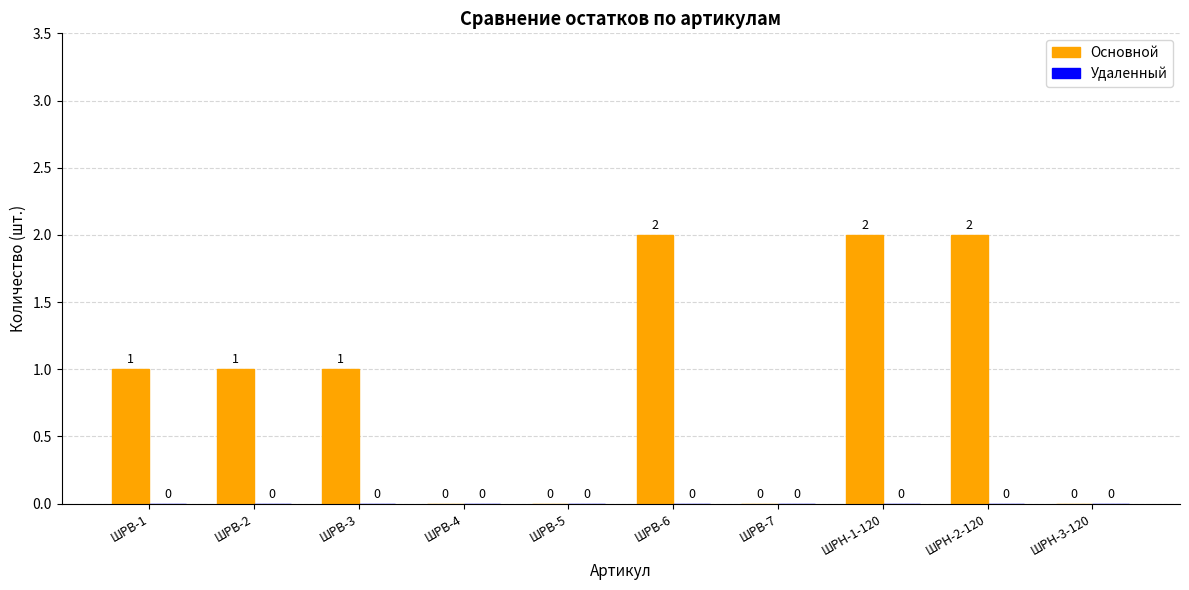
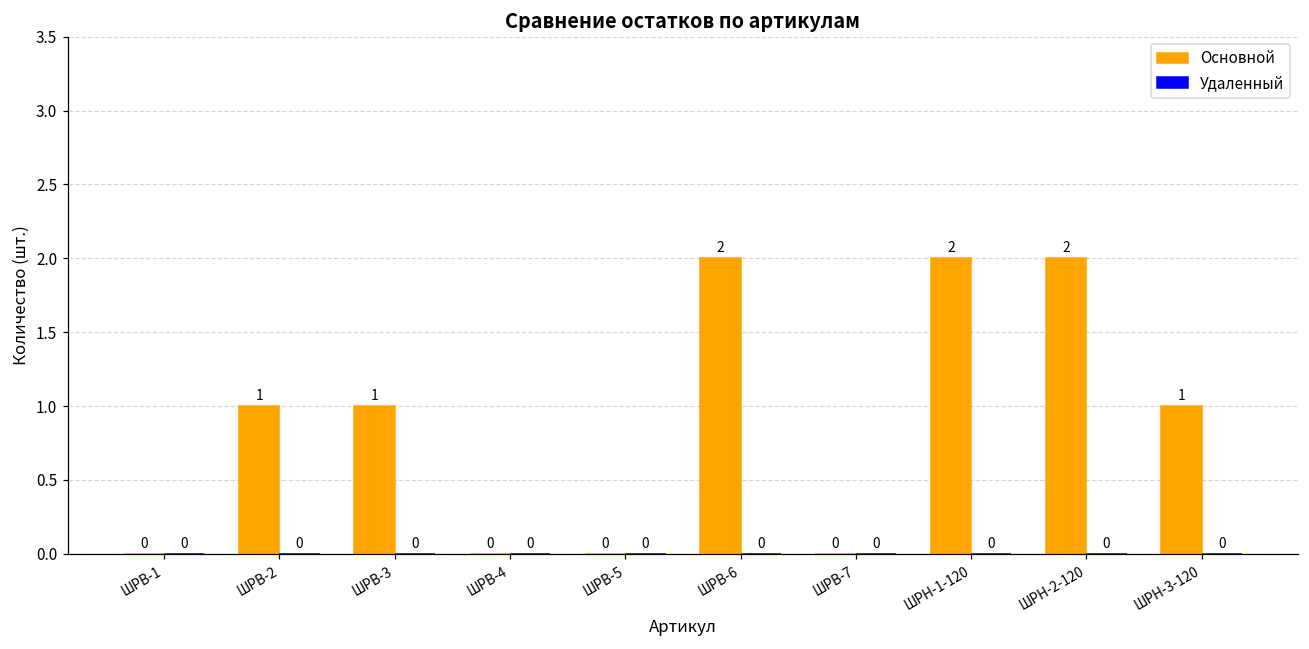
  {
    "Основной": {
-     "ШРВ-1": 1,
+     "ШРВ-1": 0,
      "ШРВ-2": 1,
      "ШРВ-3": 1,
      "ШРВ-4": 0,
      "ШРВ-5": 0,
      "ШРВ-6": 2,
      "ШРВ-7": 0,
      "ШРН-1-120": 2,
      "ШРН-2-120": 2,
-     "ШРН-3-120": 0
+     "ШРН-3-120": 1
    },
    "Удаленный": {
      "ШРВ-1": 0,
      "ШРВ-2": 0,
      "ШРВ-3": 0,
      "ШРВ-4": 0,
      "ШРВ-5": 0,
      "ШРВ-6": 0,
      "ШРВ-7": 0,
      "ШРН-1-120": 0,
      "ШРН-2-120": 0,
      "ШРН-3-120": 0
    }
  }
